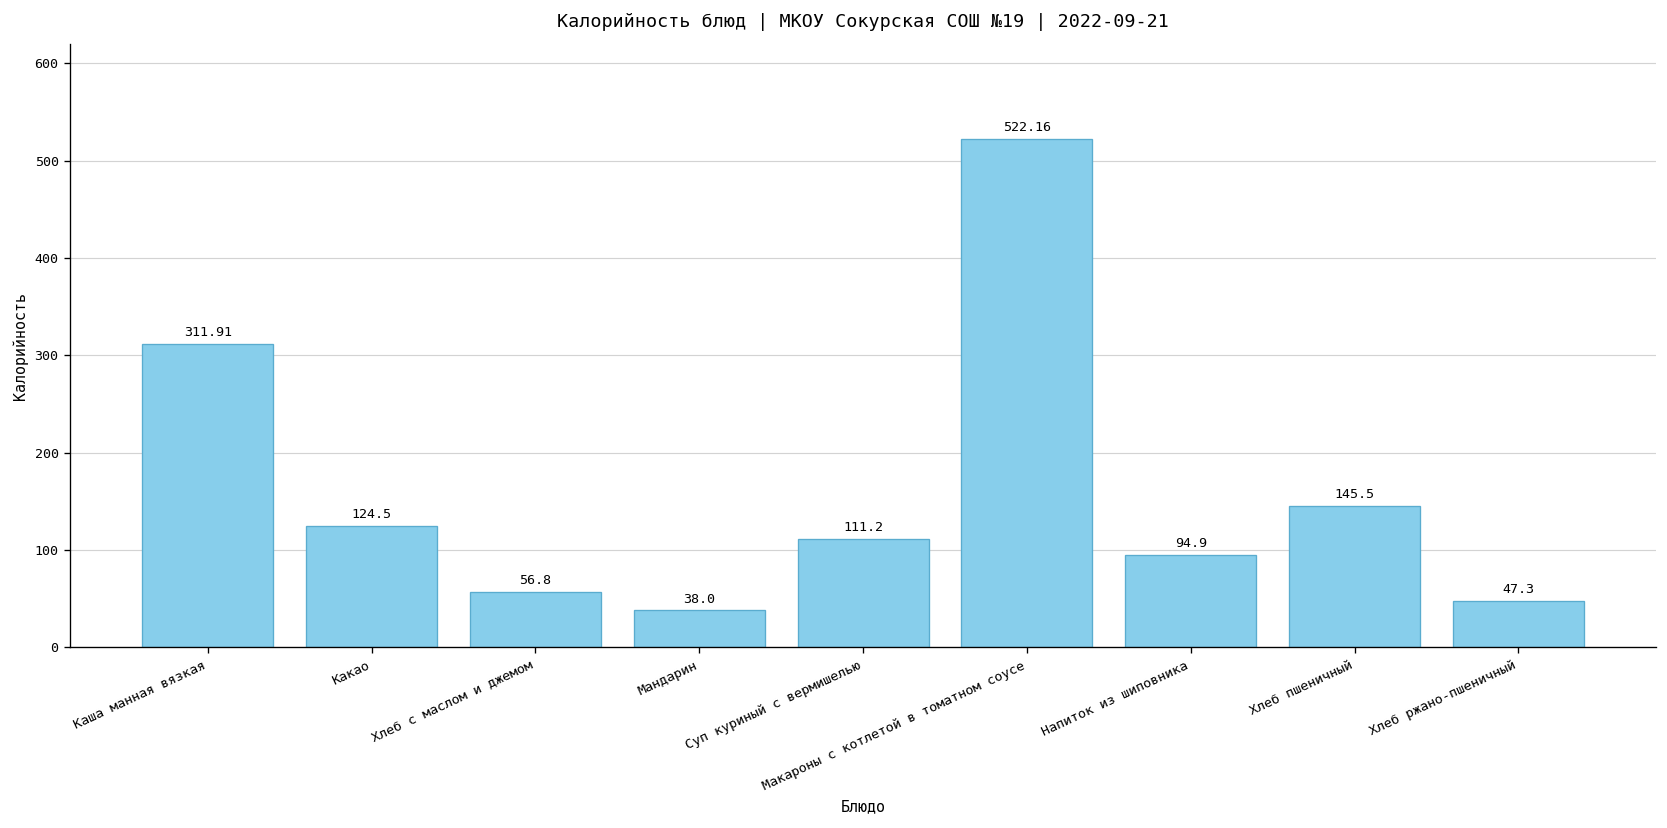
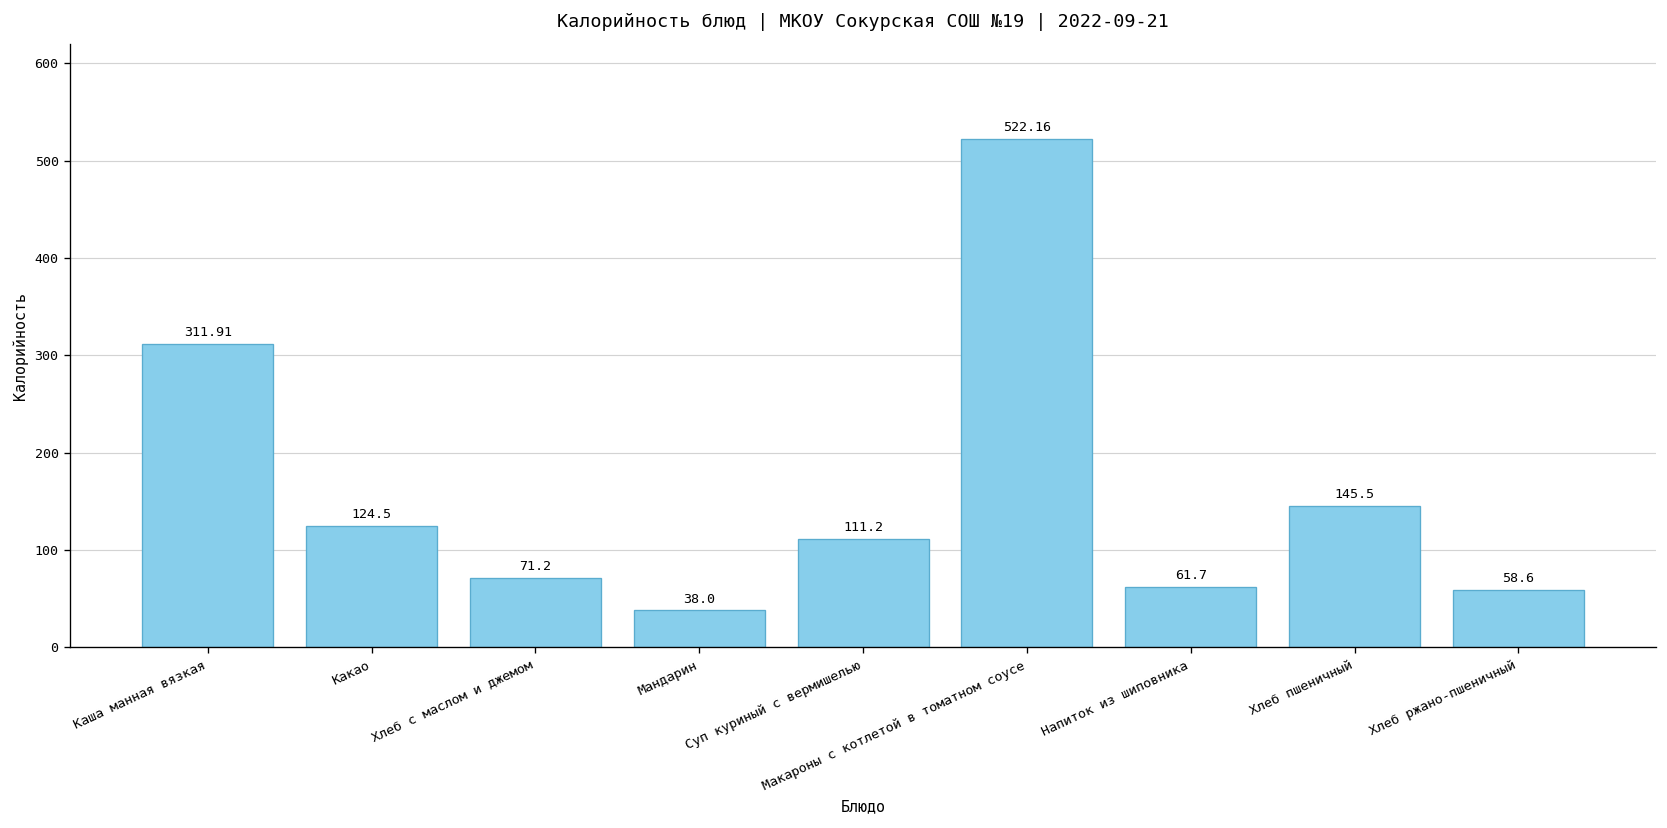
  {
    "Каша манная вязкая": 311.91,
    "Какао": 124.5,
-   "Хлеб с маслом и джемом": 56.8,
+   "Хлеб с маслом и джемом": 71.2,
    "Мандарин": 38.0,
    "Суп куриный с вермишелью": 111.2,
    "Макароны с котлетой в томатном соусе": 522.16,
-   "Напиток из шиповника": 94.9,
+   "Напиток из шиповника": 61.7,
    "Хлеб пшеничный": 145.5,
-   "Хлеб ржано-пшеничный": 47.3
+   "Хлеб ржано-пшеничный": 58.6
  }
